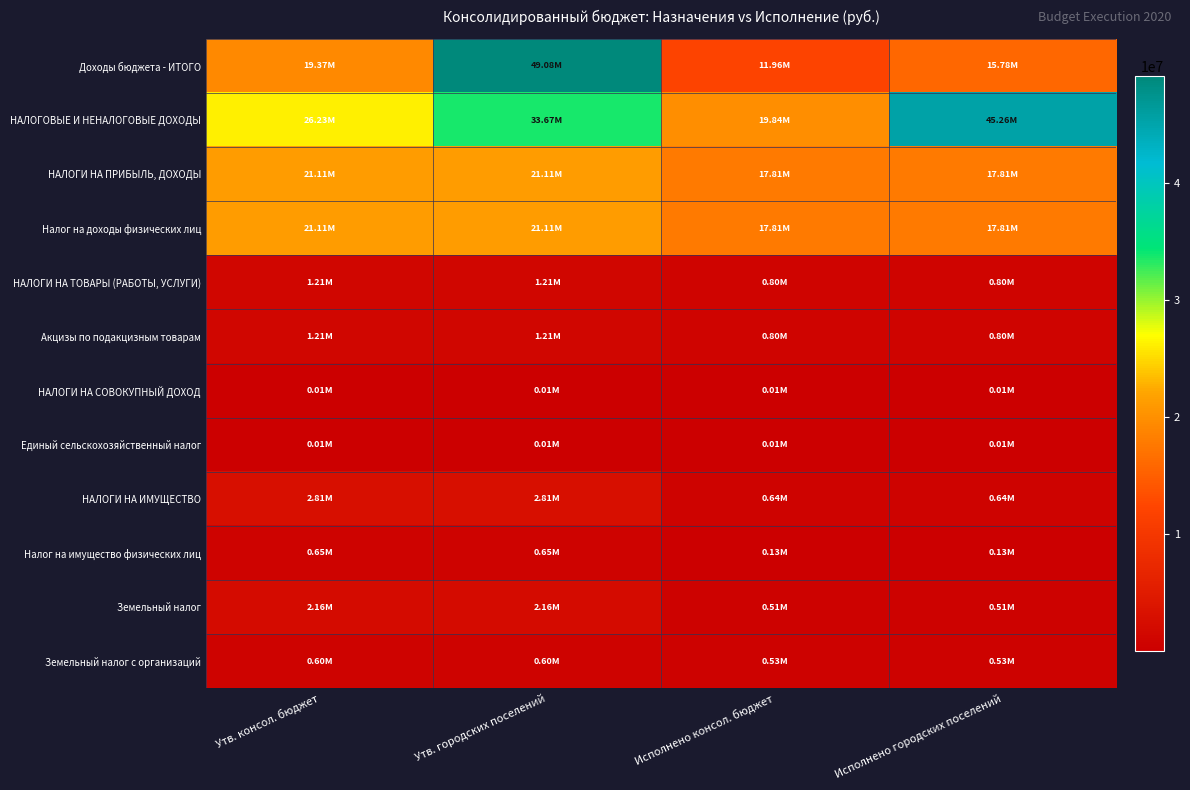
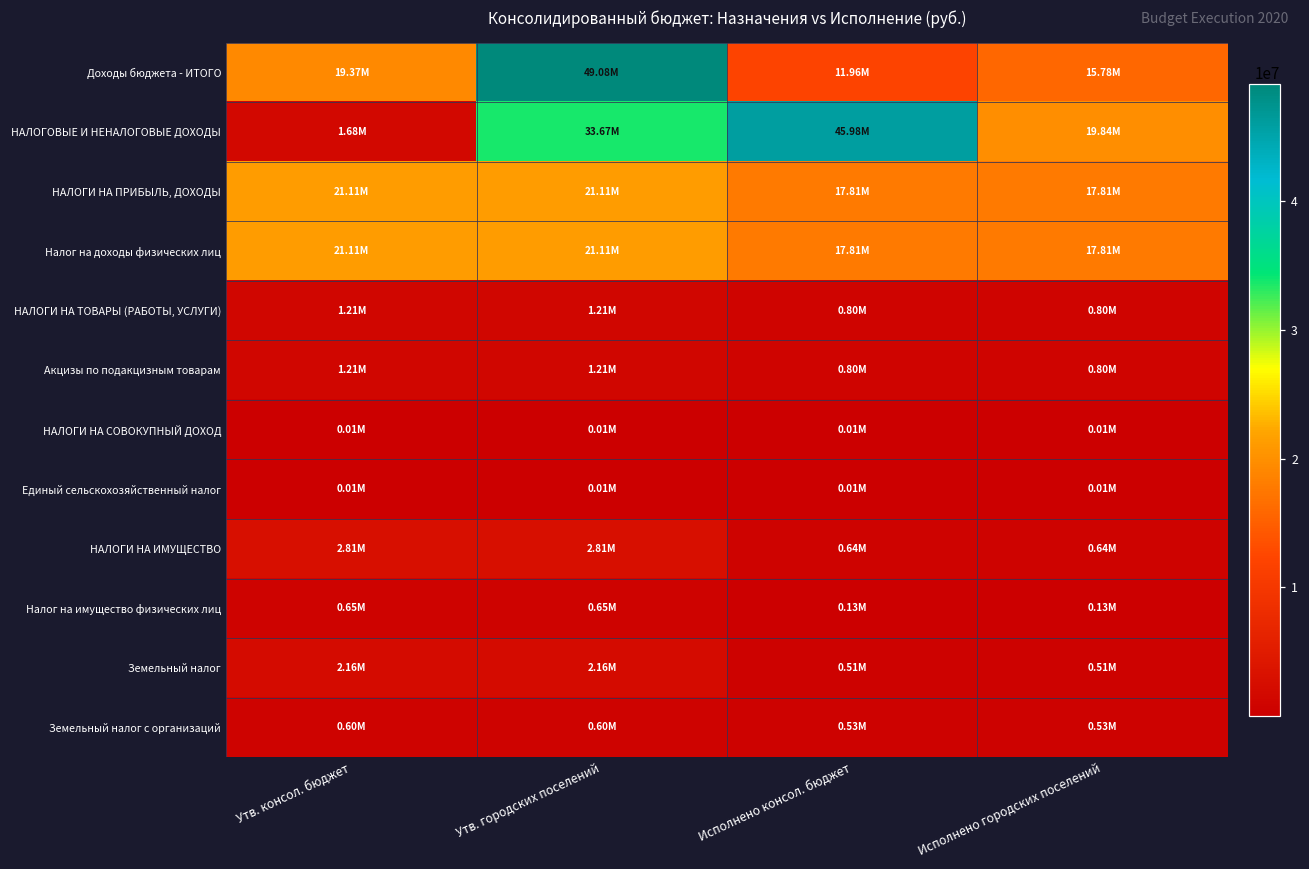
  {
    "Доходы бюджета - ИТОГО": {
      "Утв. консол. бюджет": "19.37M",
      "Утв. городских поселений": "49.08M",
      "Исполнено консол. бюджет": "11.96M",
      "Исполнено городских поселений": "15.78M"
    },
    "НАЛОГОВЫЕ И НЕНАЛОГОВЫЕ ДОХОДЫ": {
-     "Утв. консол. бюджет": "26.23M",
+     "Утв. консол. бюджет": "1.68M",
      "Утв. городских поселений": "33.67M",
-     "Исполнено консол. бюджет": "19.84M",
-     "Исполнено городских поселений": "45.26M"
+     "Исполнено консол. бюджет": "45.98M",
+     "Исполнено городских поселений": "19.84M"
    },
    "НАЛОГИ НА ПРИБЫЛЬ, ДОХОДЫ": {
      "Утв. консол. бюджет": "21.11M",
      "Утв. городских поселений": "21.11M",
      "Исполнено консол. бюджет": "17.81M",
      "Исполнено городских поселений": "17.81M"
    },
    "Налог на доходы физических лиц": {
      "Утв. консол. бюджет": "21.11M",
      "Утв. городских поселений": "21.11M",
      "Исполнено консол. бюджет": "17.81M",
      "Исполнено городских поселений": "17.81M"
    },
    "НАЛОГИ НА ТОВАРЫ (РАБОТЫ, УСЛУГИ)": {
      "Утв. консол. бюджет": "1.21M",
      "Утв. городских поселений": "1.21M",
      "Исполнено консол. бюджет": "0.80M",
      "Исполнено городских поселений": "0.80M"
    },
    "Акцизы по подакцизным товарам": {
      "Утв. консол. бюджет": "1.21M",
      "Утв. городских поселений": "1.21M",
      "Исполнено консол. бюджет": "0.80M",
      "Исполнено городских поселений": "0.80M"
    },
    "НАЛОГИ НА СОВОКУПНЫЙ ДОХОД": {
      "Утв. консол. бюджет": "0.01M",
      "Утв. городских поселений": "0.01M",
      "Исполнено консол. бюджет": "0.01M",
      "Исполнено городских поселений": "0.01M"
    },
    "Единый сельскохозяйственный налог": {
      "Утв. консол. бюджет": "0.01M",
      "Утв. городских поселений": "0.01M",
      "Исполнено консол. бюджет": "0.01M",
      "Исполнено городских поселений": "0.01M"
    },
    "НАЛОГИ НА ИМУЩЕСТВО": {
      "Утв. консол. бюджет": "2.81M",
      "Утв. городских поселений": "2.81M",
      "Исполнено консол. бюджет": "0.64M",
      "Исполнено городских поселений": "0.64M"
    },
    "Налог на имущество физических лиц": {
      "Утв. консол. бюджет": "0.65M",
      "Утв. городских поселений": "0.65M",
      "Исполнено консол. бюджет": "0.13M",
      "Исполнено городских поселений": "0.13M"
    },
    "Земельный налог": {
      "Утв. консол. бюджет": "2.16M",
      "Утв. городских поселений": "2.16M",
      "Исполнено консол. бюджет": "0.51M",
      "Исполнено городских поселений": "0.51M"
    },
    "Земельный налог с организаций": {
      "Утв. консол. бюджет": "0.60M",
      "Утв. городских поселений": "0.60M",
      "Исполнено консол. бюджет": "0.53M",
      "Исполнено городских поселений": "0.53M"
    }
  }
